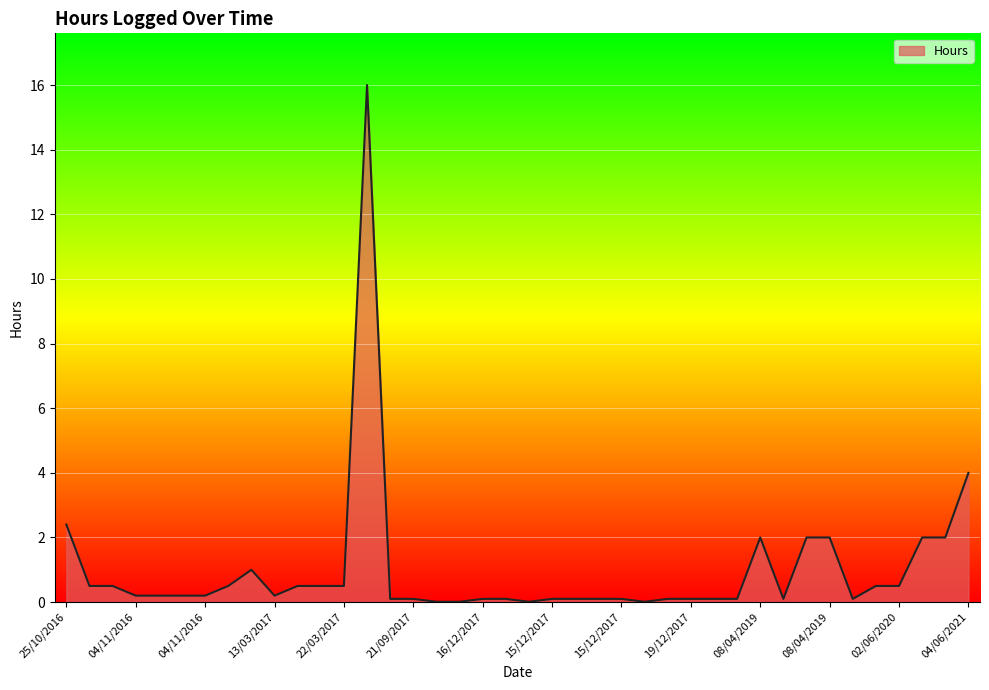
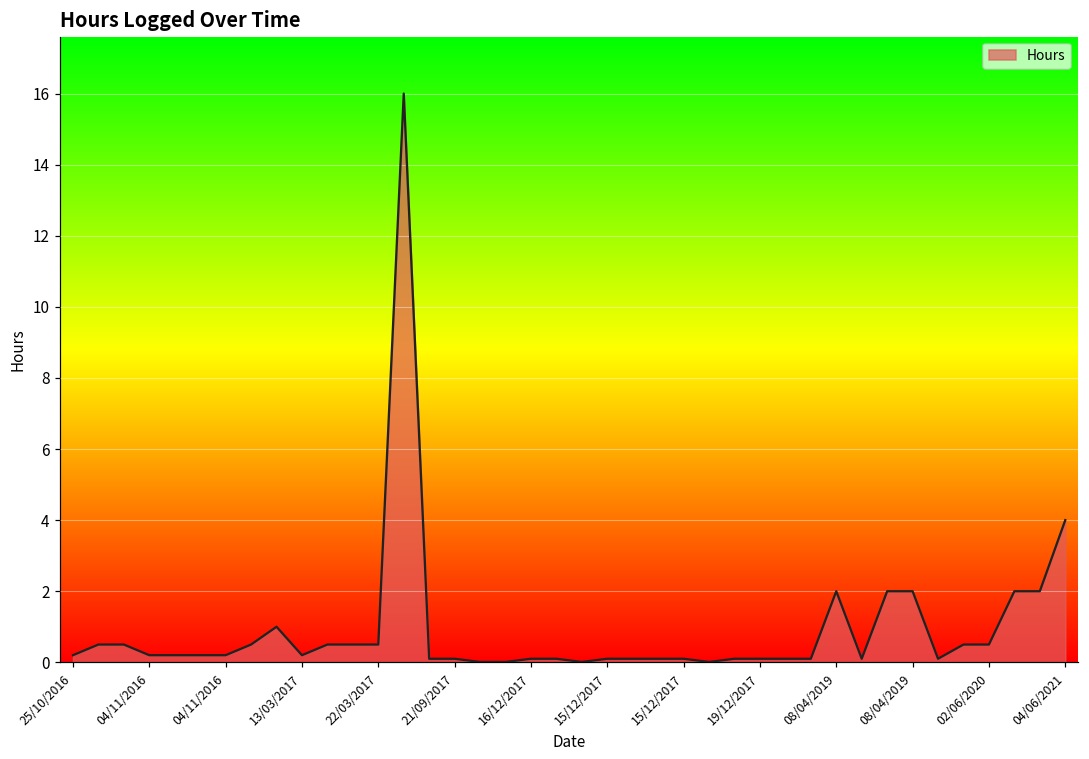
  {
-   "25/10/2016": 2.4,
+   "25/10/2016": 0.2,
    "13/03/2017": 0.2,
    "02/06/2020": 0.5,
    "04/06/2021": 4.0
  }
